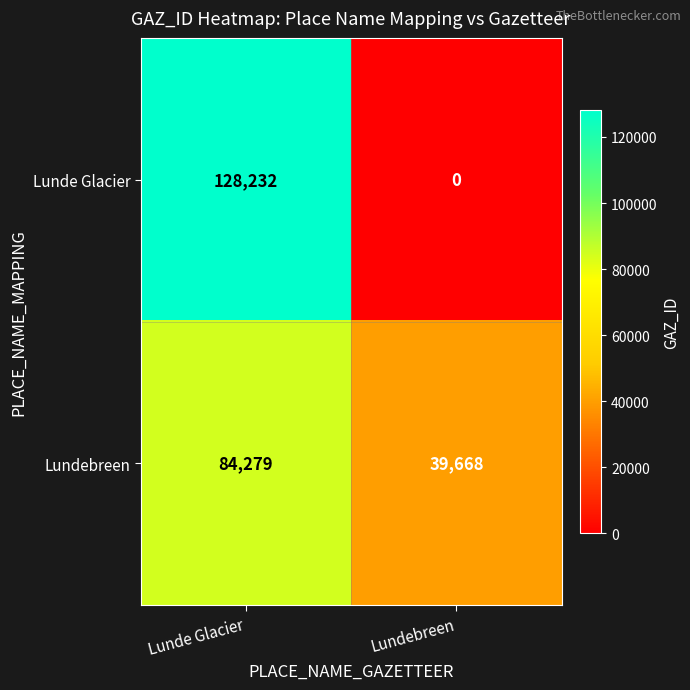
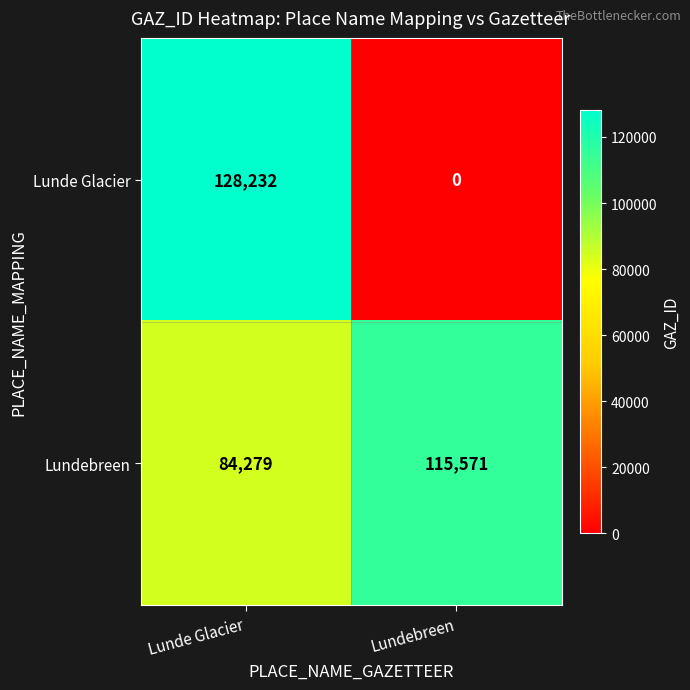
  {
    "Lunde Glacier": {
      "Lunde Glacier": "128,232",
      "Lundebreen": "0"
    },
    "Lundebreen": {
      "Lunde Glacier": "84,279",
-     "Lundebreen": "39,668"
+     "Lundebreen": "115,571"
    }
  }
